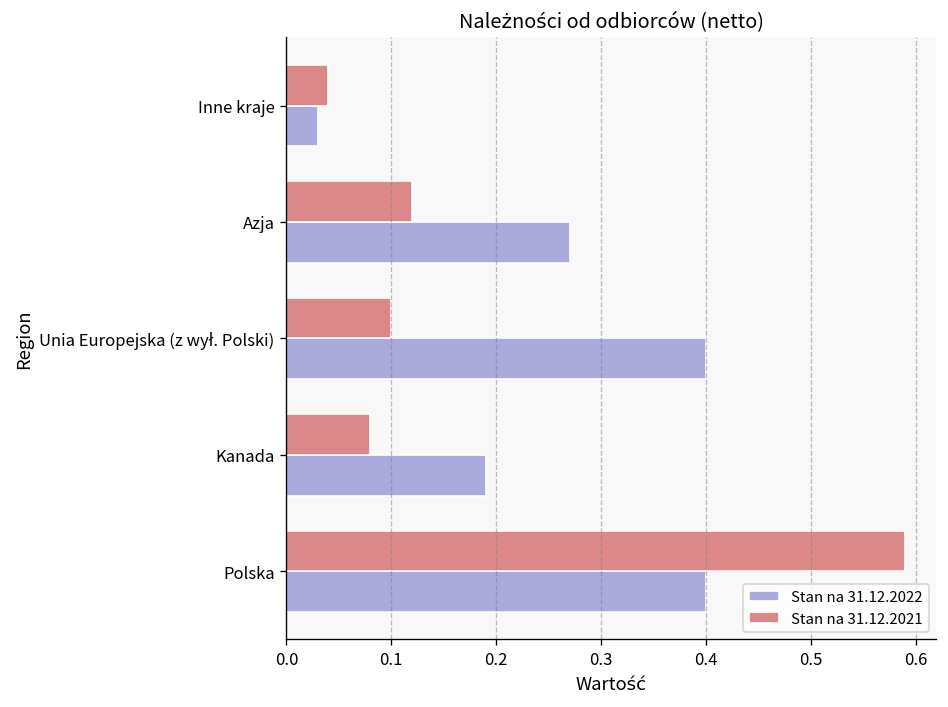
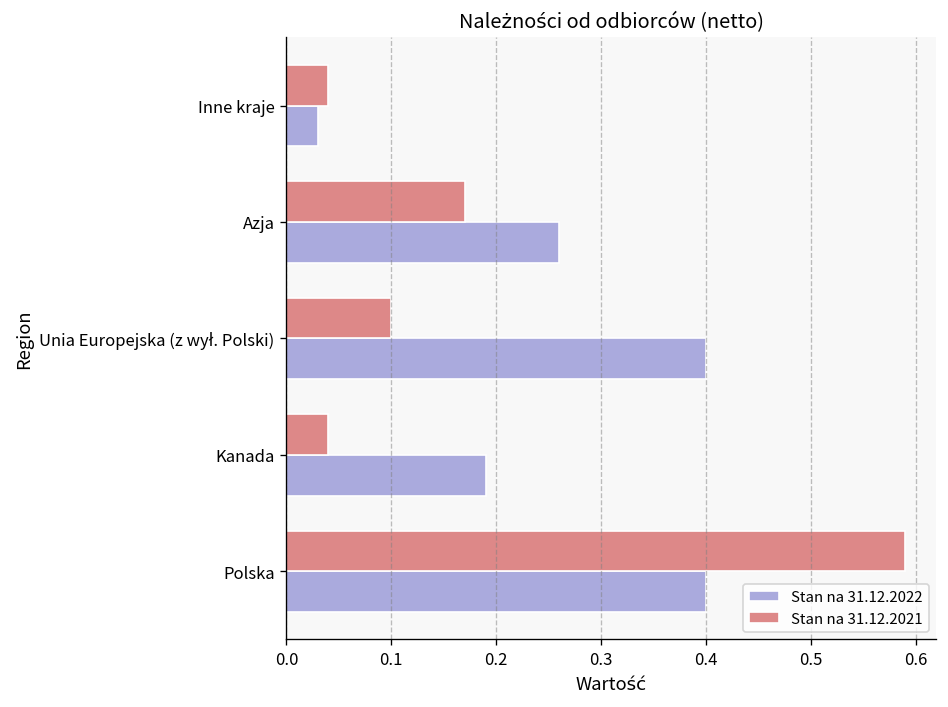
  {
    "Stan na 31.12.2022": {
      "Inne kraje": 0.03,
-     "Azja": 0.27,
+     "Azja": 0.26,
      "Unia Europejska (z wył. Polski)": 0.40,
      "Kanada": 0.19,
      "Polska": 0.40
    },
    "Stan na 31.12.2021": {
      "Inne kraje": 0.04,
-     "Azja": 0.12,
+     "Azja": 0.17,
      "Unia Europejska (z wył. Polski)": 0.10,
-     "Kanada": 0.08,
+     "Kanada": 0.04,
      "Polska": 0.59
    }
  }
